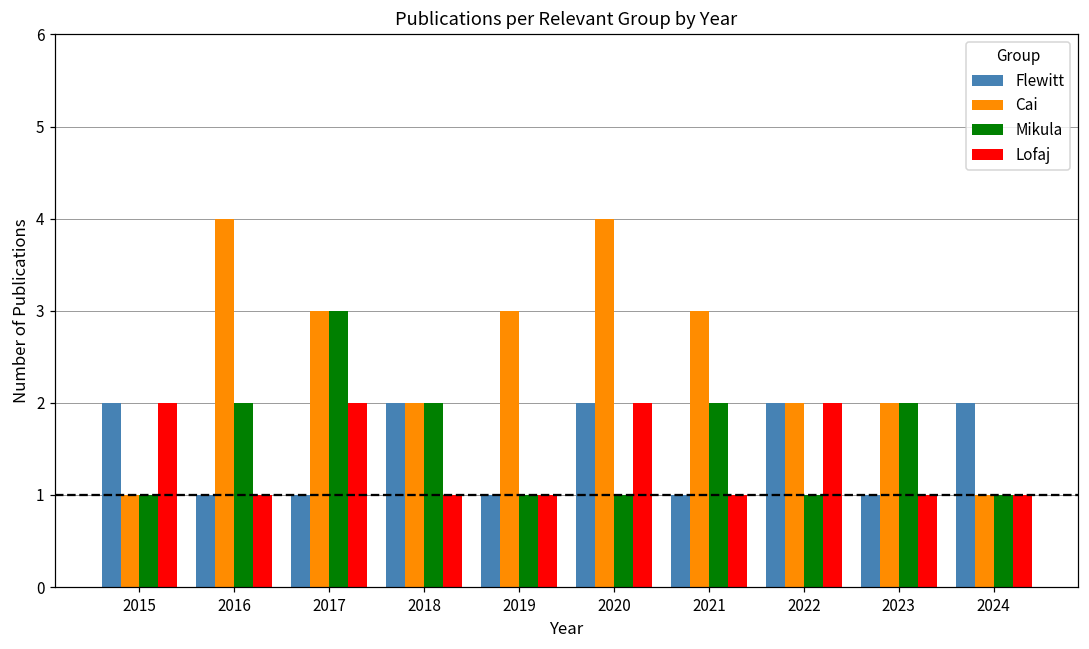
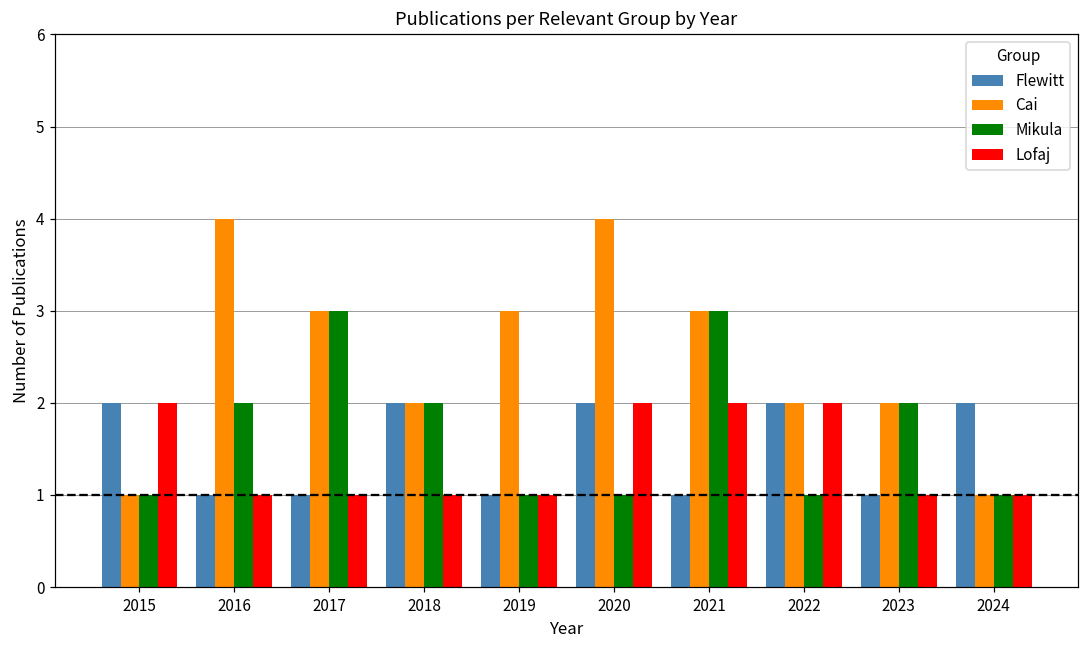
  {
    "Flewitt": {
      "2015": 2,
      "2016": 1,
      "2017": 1,
      "2018": 2,
      "2019": 1,
      "2020": 2,
      "2021": 1,
      "2022": 2,
      "2023": 1,
      "2024": 2
    },
    "Cai": {
      "2015": 1,
      "2016": 4,
      "2017": 3,
      "2018": 2,
      "2019": 3,
      "2020": 4,
      "2021": 3,
      "2022": 2,
      "2023": 2,
      "2024": 1
    },
    "Mikula": {
      "2015": 1,
      "2016": 2,
      "2017": 3,
      "2018": 2,
      "2019": 1,
      "2020": 1,
-     "2021": 2,
+     "2021": 3,
      "2022": 1,
      "2023": 2,
      "2024": 1
    },
    "Lofaj": {
      "2015": 2,
      "2016": 1,
-     "2017": 2,
+     "2017": 1,
      "2018": 1,
      "2019": 1,
      "2020": 2,
-     "2021": 1,
+     "2021": 2,
      "2022": 2,
      "2023": 1,
      "2024": 1
    }
  }
